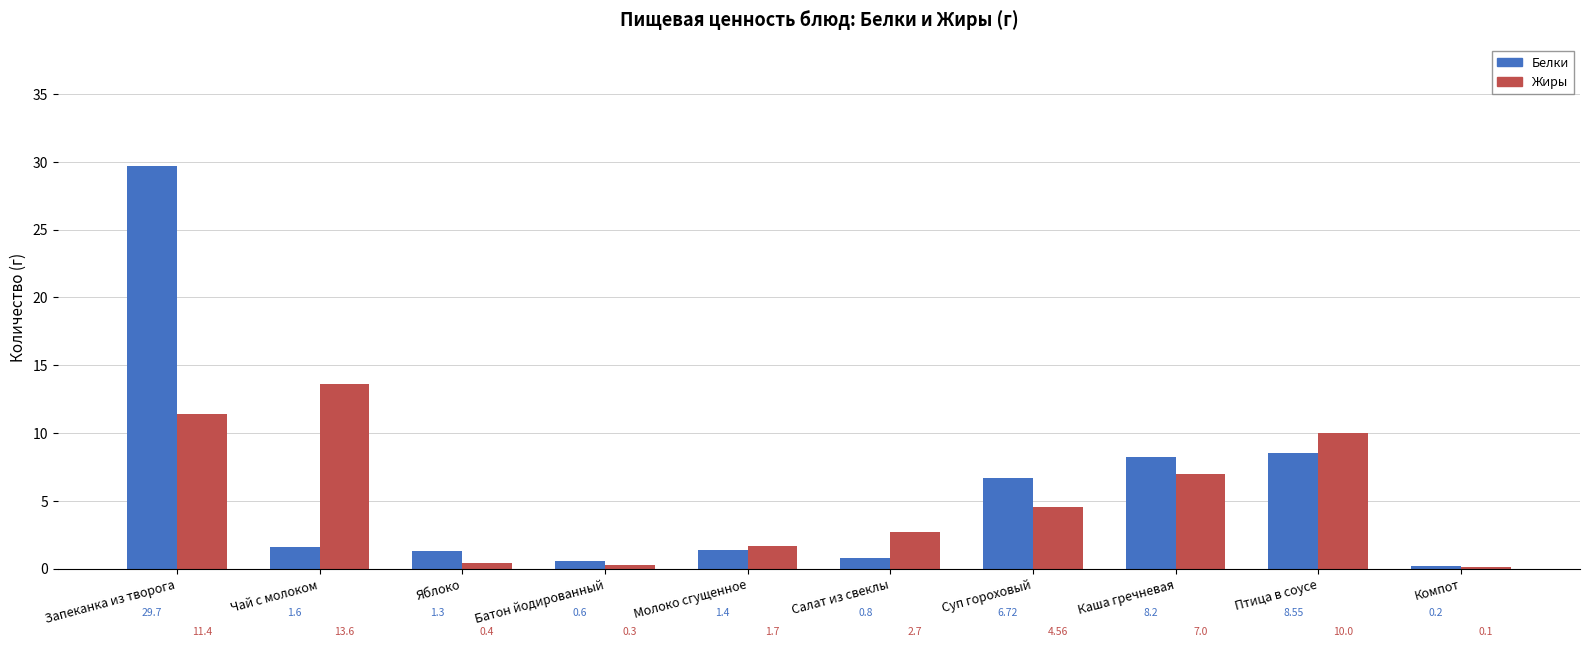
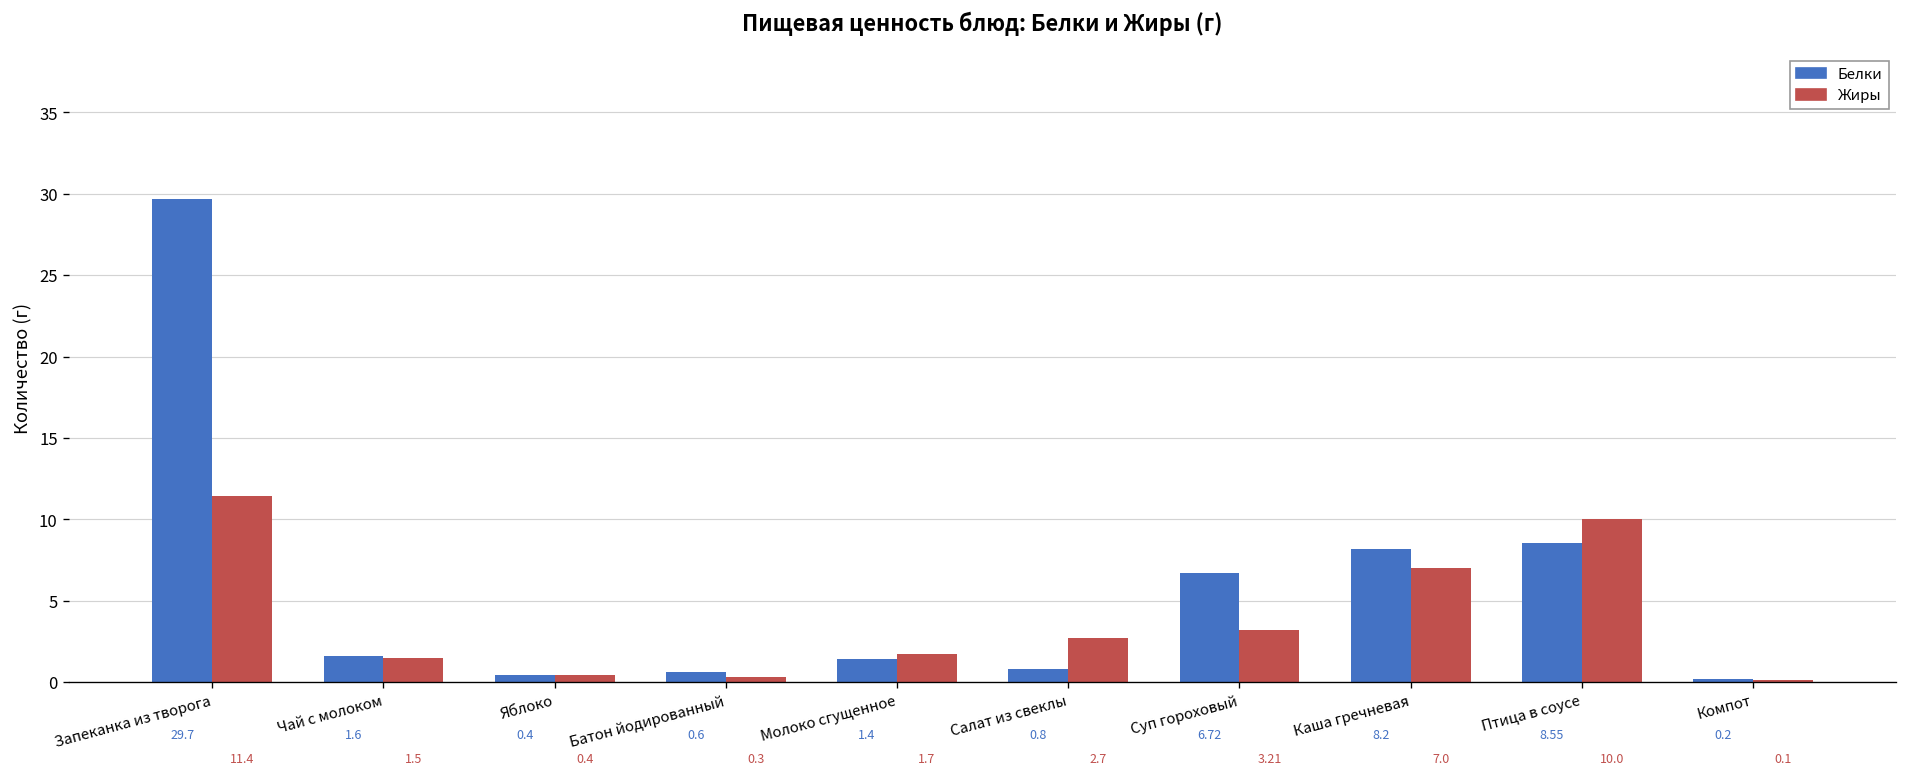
  {
    "Белки": {
-     "Яблоко": 1.3
+     "Яблоко": 0.4
    },
    "Жиры": {
-     "Чай с молоком": 13.6,
-     "Суп гороховый": 4.56
+     "Чай с молоком": 1.5,
+     "Суп гороховый": 3.21
    }
  }
